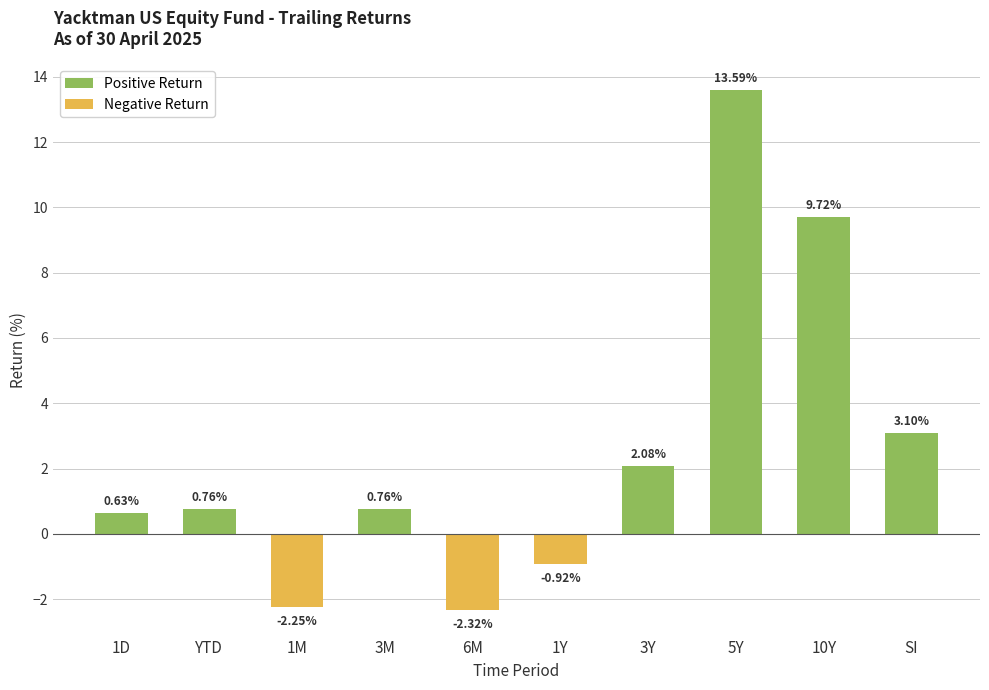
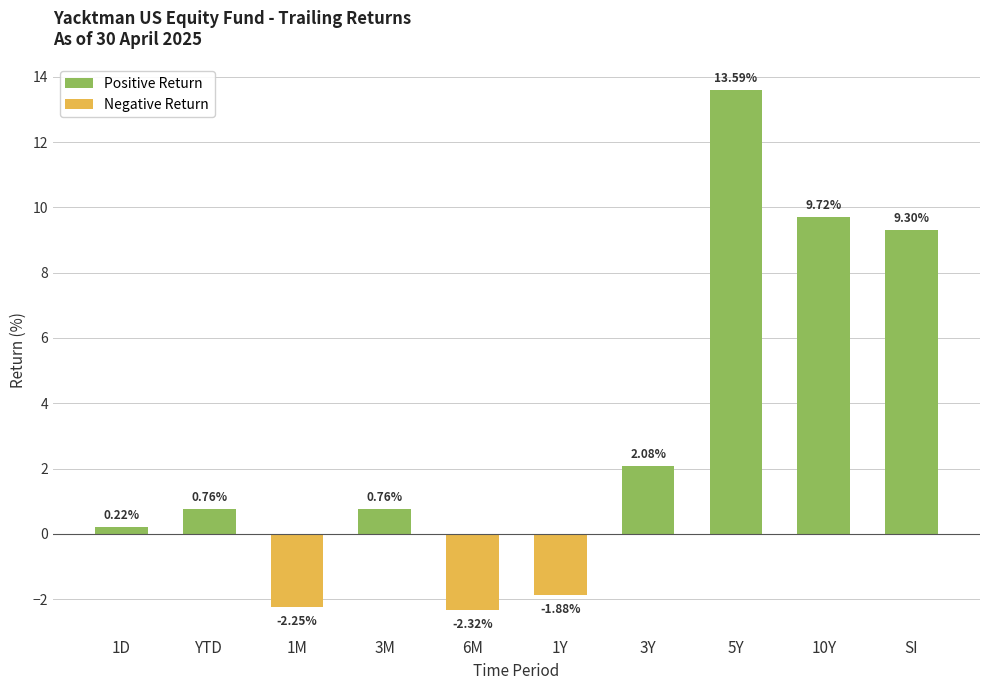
  {
    "Positive Return": {
-     "1D": "0.63%",
+     "1D": "0.22%",
      "YTD": "0.76%",
      "3M": "0.76%",
      "3Y": "2.08%",
      "5Y": "13.59%",
      "10Y": "9.72%",
-     "SI": "3.10%"
+     "SI": "9.30%"
    },
    "Negative Return": {
      "1M": "-2.25%",
      "6M": "-2.32%",
-     "1Y": "-0.92%"
+     "1Y": "-1.88%"
    }
  }
